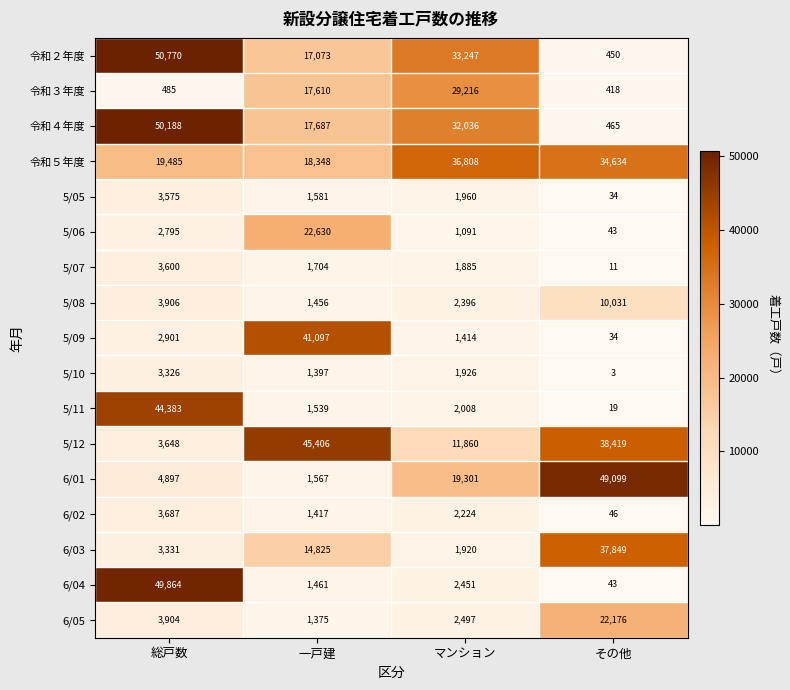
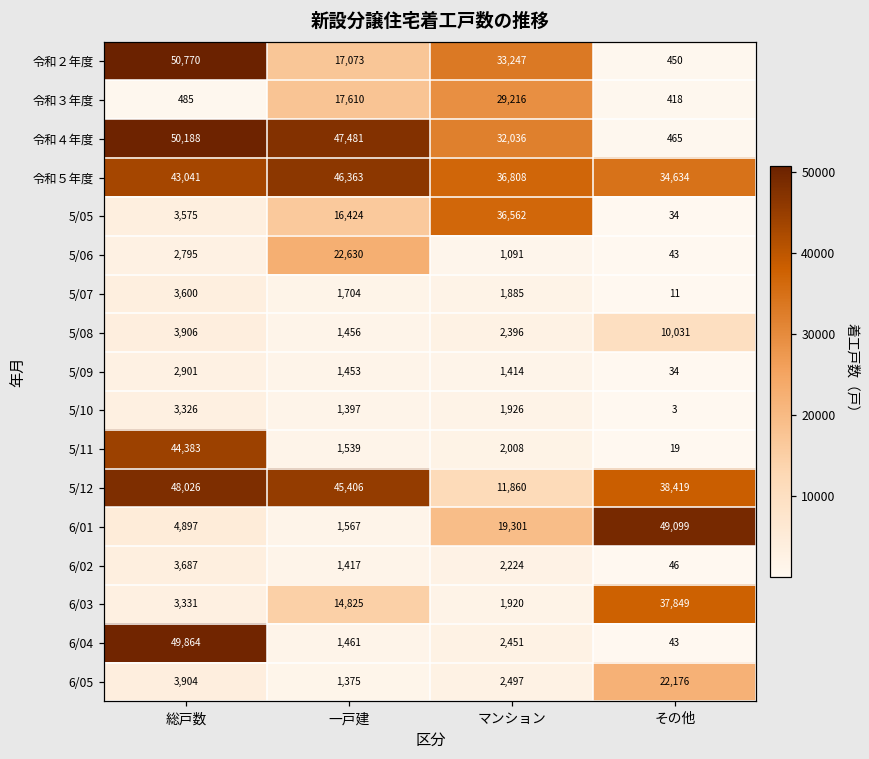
  {
    "令和２年度": {
      "総戸数": "50,770",
      "一戸建": "17,073",
      "マンション": "33,247",
      "その他": "450"
    },
    "令和３年度": {
      "総戸数": "485",
      "一戸建": "17,610",
      "マンション": "29,216",
      "その他": "418"
    },
    "令和４年度": {
      "総戸数": "50,188",
-     "一戸建": "17,687",
+     "一戸建": "47,481",
      "マンション": "32,036",
      "その他": "465"
    },
    "令和５年度": {
-     "総戸数": "19,485",
-     "一戸建": "18,348",
+     "総戸数": "43,041",
+     "一戸建": "46,363",
      "マンション": "36,808",
      "その他": "34,634"
    },
    "5/05": {
      "総戸数": "3,575",
-     "一戸建": "1,581",
-     "マンション": "1,960",
+     "一戸建": "16,424",
+     "マンション": "36,562",
      "その他": "34"
    },
    "5/06": {
      "総戸数": "2,795",
      "一戸建": "22,630",
      "マンション": "1,091",
      "その他": "43"
    },
    "5/07": {
      "総戸数": "3,600",
      "一戸建": "1,704",
      "マンション": "1,885",
      "その他": "11"
    },
    "5/08": {
      "総戸数": "3,906",
      "一戸建": "1,456",
      "マンション": "2,396",
      "その他": "10,031"
    },
    "5/09": {
      "総戸数": "2,901",
-     "一戸建": "41,097",
+     "一戸建": "1,453",
      "マンション": "1,414",
      "その他": "34"
    },
    "5/10": {
      "総戸数": "3,326",
      "一戸建": "1,397",
      "マンション": "1,926",
      "その他": "3"
    },
    "5/11": {
      "総戸数": "44,383",
      "一戸建": "1,539",
      "マンション": "2,008",
      "その他": "19"
    },
    "5/12": {
-     "総戸数": "3,648",
+     "総戸数": "48,026",
      "一戸建": "45,406",
      "マンション": "11,860",
      "その他": "38,419"
    },
    "6/01": {
      "総戸数": "4,897",
      "一戸建": "1,567",
      "マンション": "19,301",
      "その他": "49,099"
    },
    "6/02": {
      "総戸数": "3,687",
      "一戸建": "1,417",
      "マンション": "2,224",
      "その他": "46"
    },
    "6/03": {
      "総戸数": "3,331",
      "一戸建": "14,825",
      "マンション": "1,920",
      "その他": "37,849"
    },
    "6/04": {
      "総戸数": "49,864",
      "一戸建": "1,461",
      "マンション": "2,451",
      "その他": "43"
    },
    "6/05": {
      "総戸数": "3,904",
      "一戸建": "1,375",
      "マンション": "2,497",
      "その他": "22,176"
    }
  }
